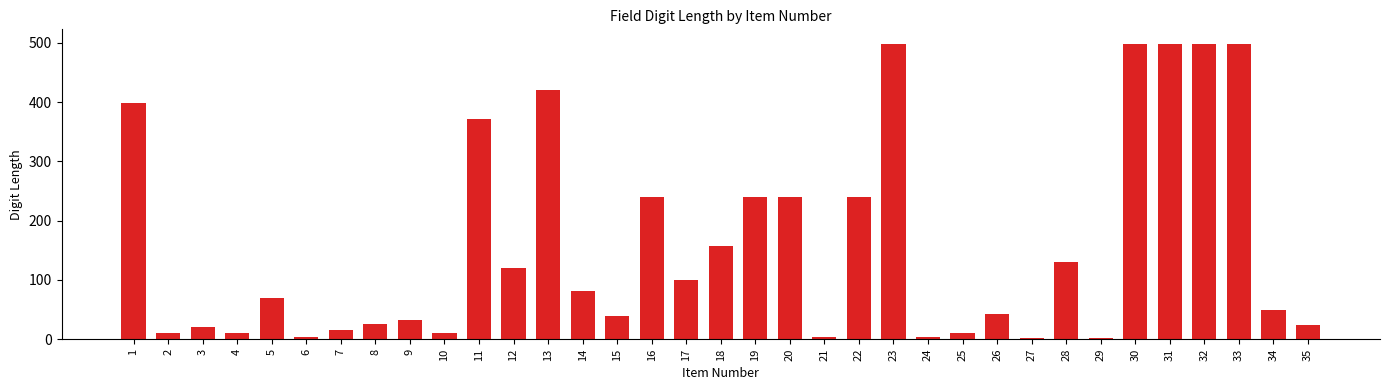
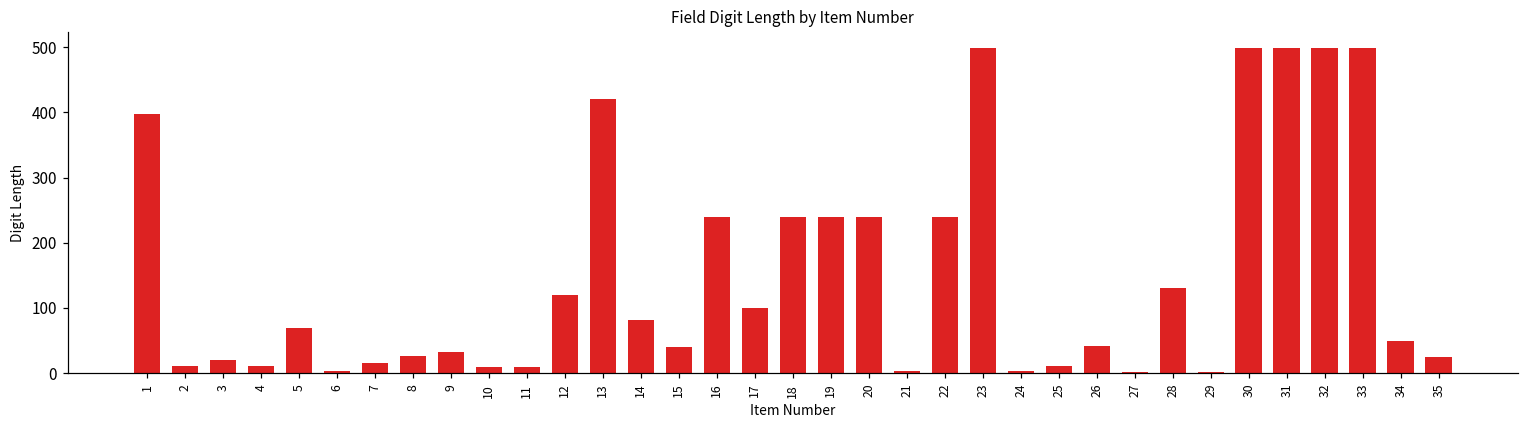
  {
    "1": 400,
    "2": 10,
    "3": 20,
    "4": 10,
    "5": 70,
    "7": 20,
    "8": 30,
    "9": 30,
    "10": 10,
-   "11": 370,
+   "11": 10,
    "12": 120,
    "13": 420,
    "14": 80,
    "15": 40,
    "16": 240,
    "17": 100,
-   "18": 160,
+   "18": 240,
    "19": 240,
    "20": 240,
    "22": 240,
    "23": 500,
    "25": 10,
    "26": 40,
    "28": 130,
    "30": 500,
    "31": 500,
    "32": 500,
    "33": 500,
    "34": 50,
    "35": 20
  }
